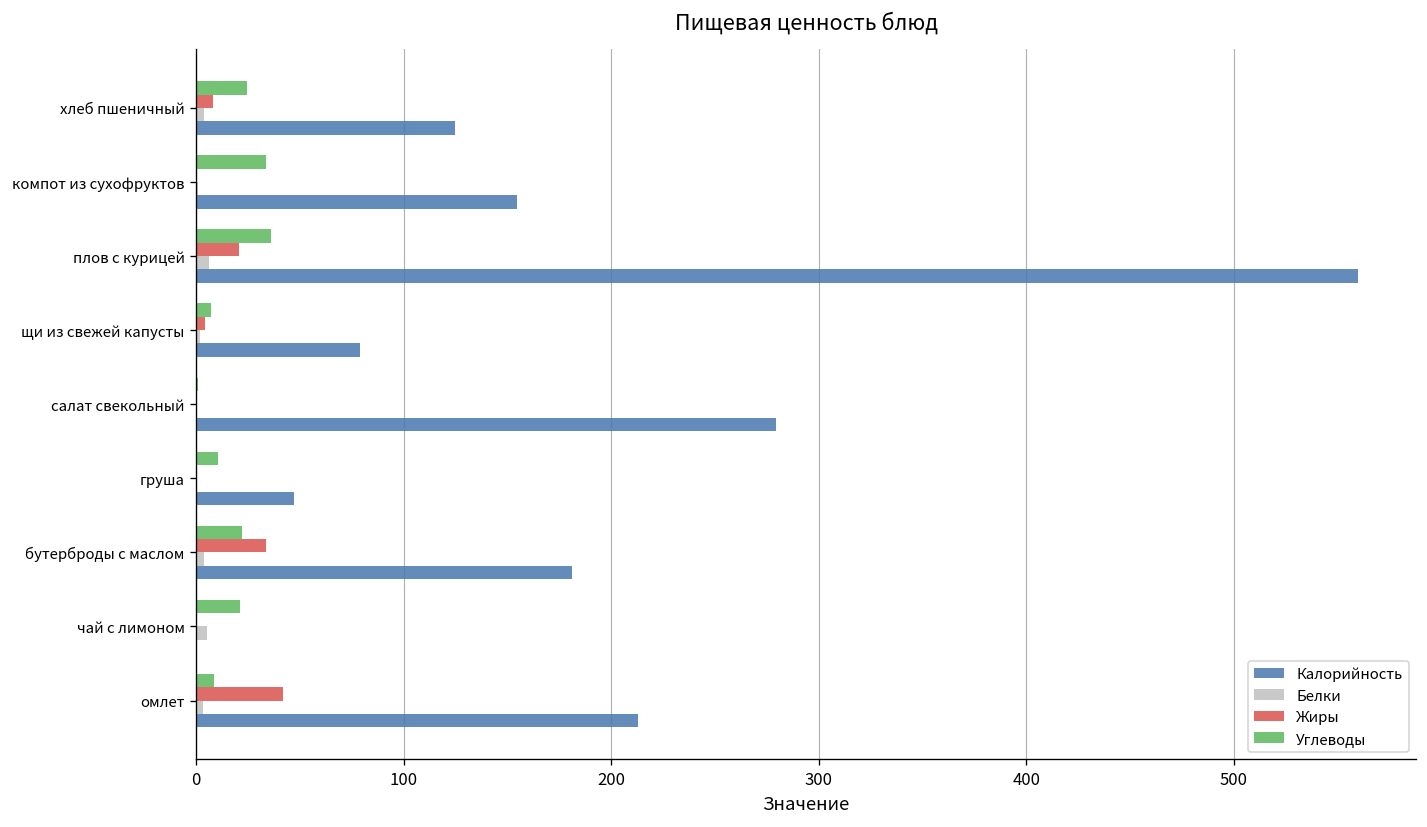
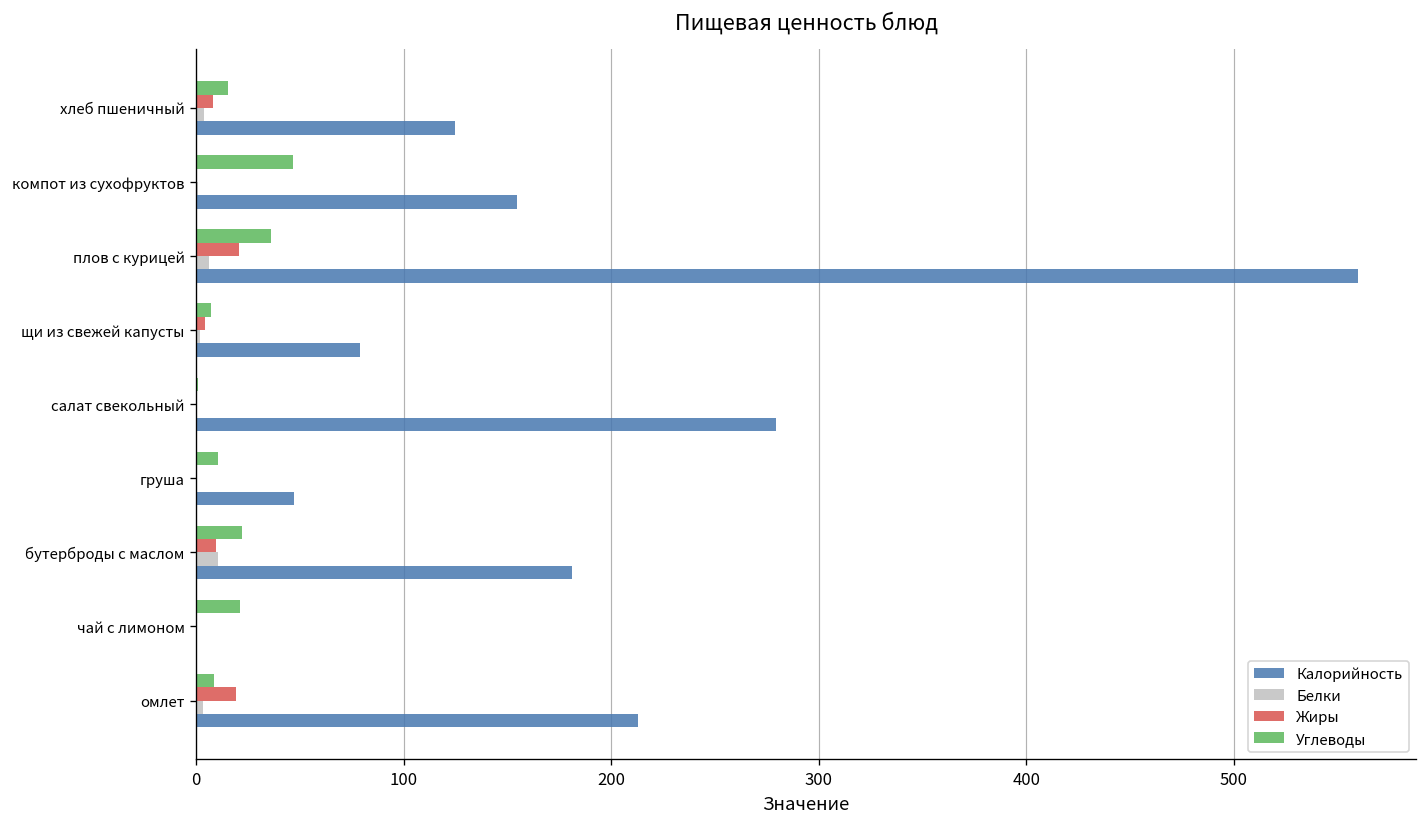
  {
    "Калорийность": {
      "хлеб пшеничный": 125,
      "компот из сухофруктов": 155,
      "плов с курицей": 560,
      "щи из свежей капусты": 79,
      "салат свекольный": 280,
      "груша": 47,
      "бутерброды с маслом": 181,
      "омлет": 213
    },
    "Белки": {
      "хлеб пшеничный": 4,
      "плов с курицей": 6,
      "щи из свежей капусты": 2,
-     "бутерброды с маслом": 4,
-     "чай с лимоном": 5,
+     "бутерброды с маслом": 10,
+     "чай с лимоном": 0,
      "омлет": 3
    },
    "Жиры": {
      "хлеб пшеничный": 8,
      "плов с курицей": 20,
      "щи из свежей капусты": 4,
-     "бутерброды с маслом": 34,
+     "бутерброды с маслом": 10,
      "чай с лимоном": 0,
-     "омлет": 42
+     "омлет": 19
    },
    "Углеводы": {
-     "хлеб пшеничный": 25,
-     "компот из сухофруктов": 34,
+     "хлеб пшеничный": 15,
+     "компот из сухофруктов": 47,
      "плов с курицей": 36,
      "щи из свежей капусты": 7,
      "груша": 10,
      "бутерброды с маслом": 22,
      "чай с лимоном": 21,
      "омлет": 9
    }
  }
